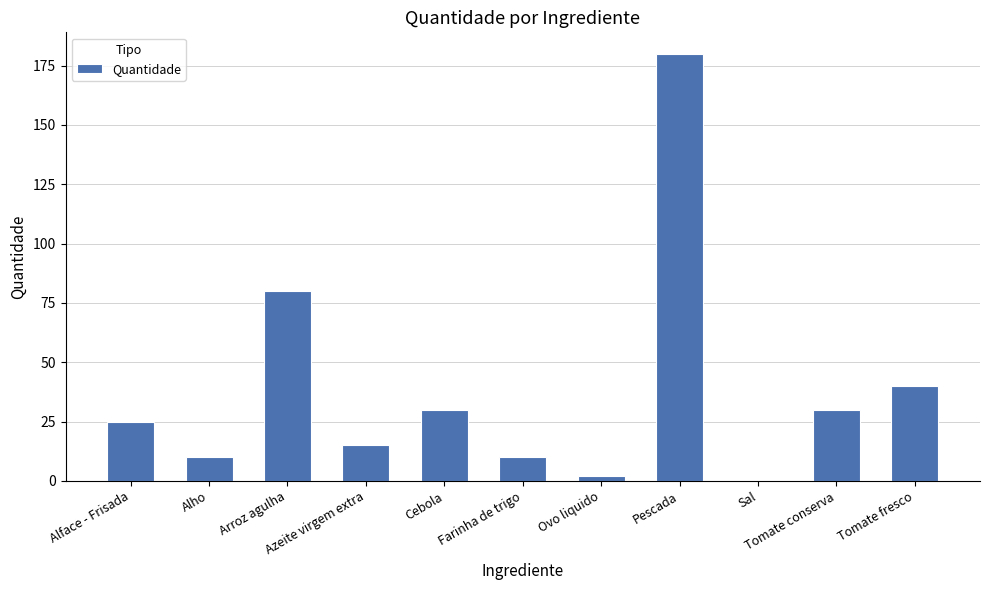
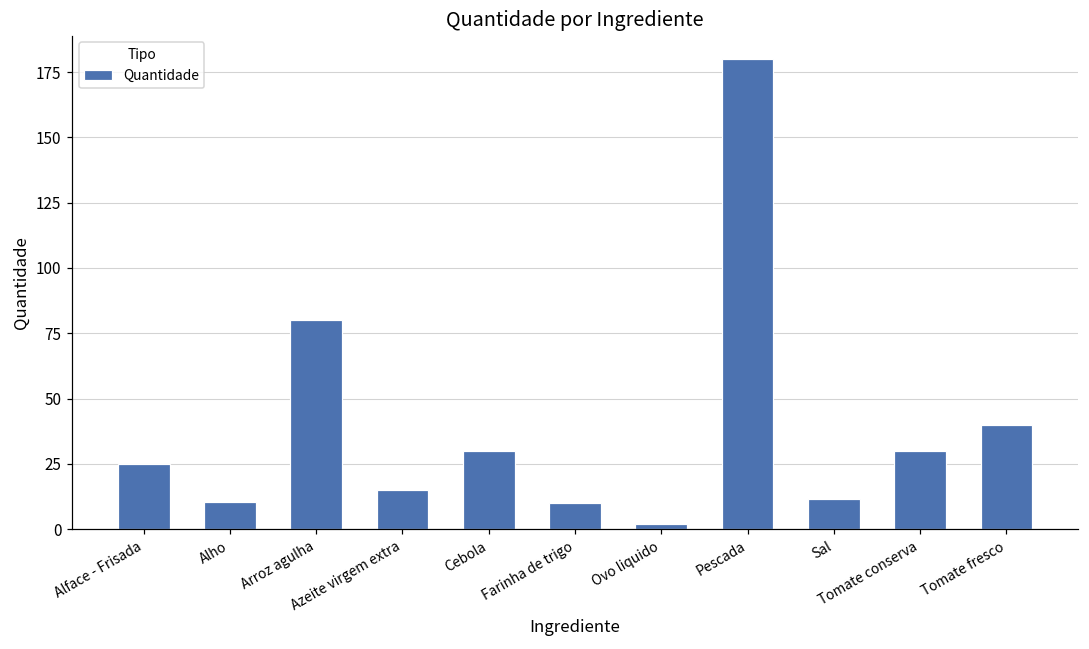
  {
    "Alface - Frisada": 25,
    "Alho": 10,
    "Arroz agulha": 80,
    "Azeite virgem extra": 15,
    "Cebola": 30,
    "Farinha de trigo": 10,
    "Ovo liquido": 2,
    "Pescada": 180,
-   "Sal": 0,
+   "Sal": 11,
    "Tomate conserva": 30,
    "Tomate fresco": 40
  }
